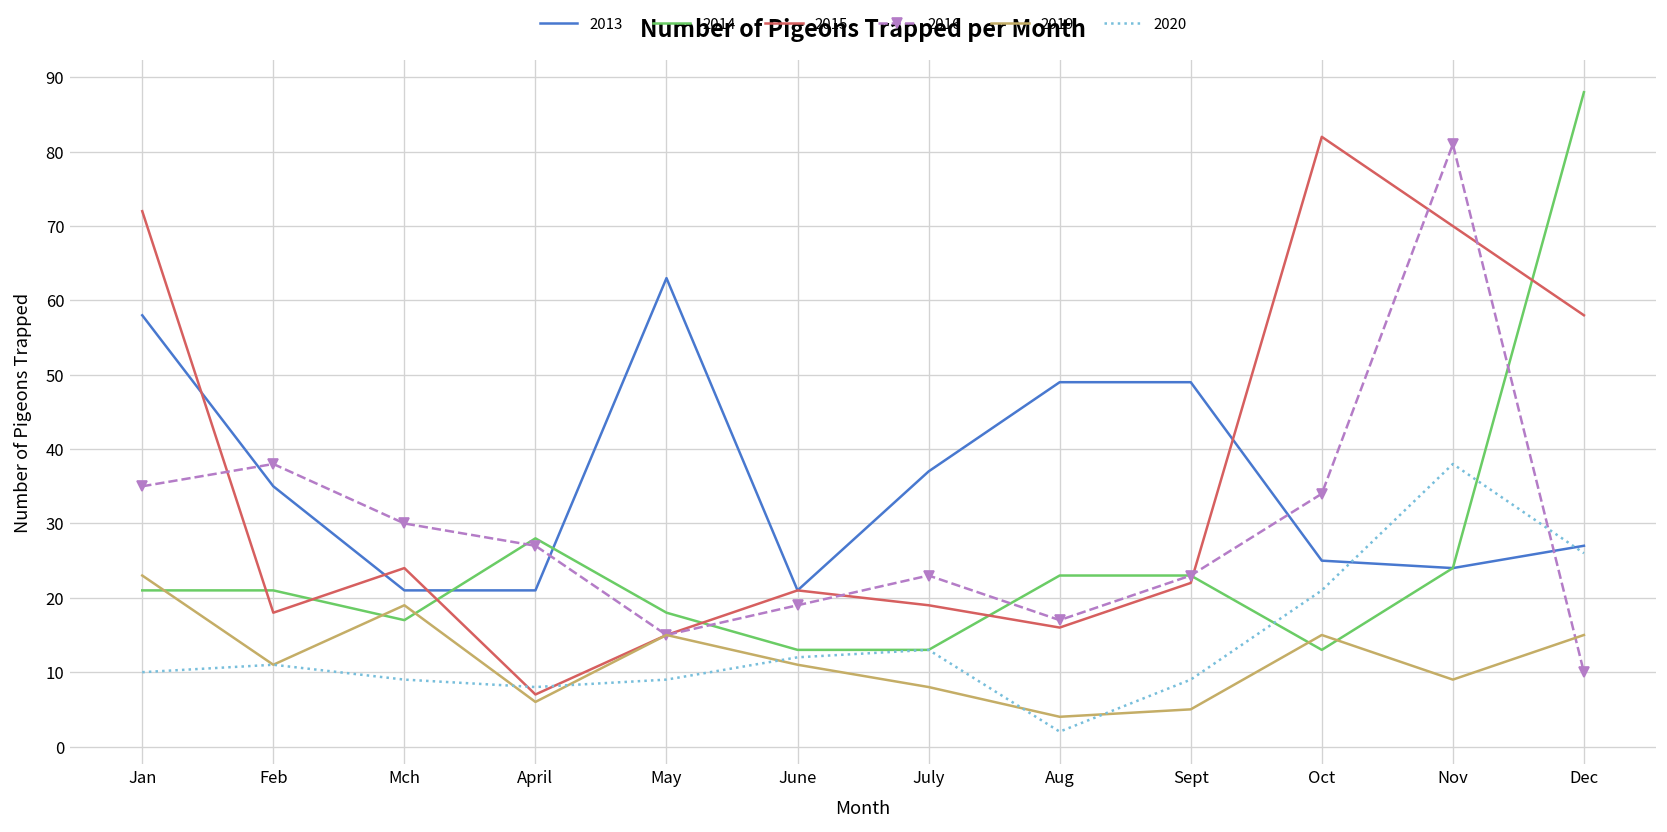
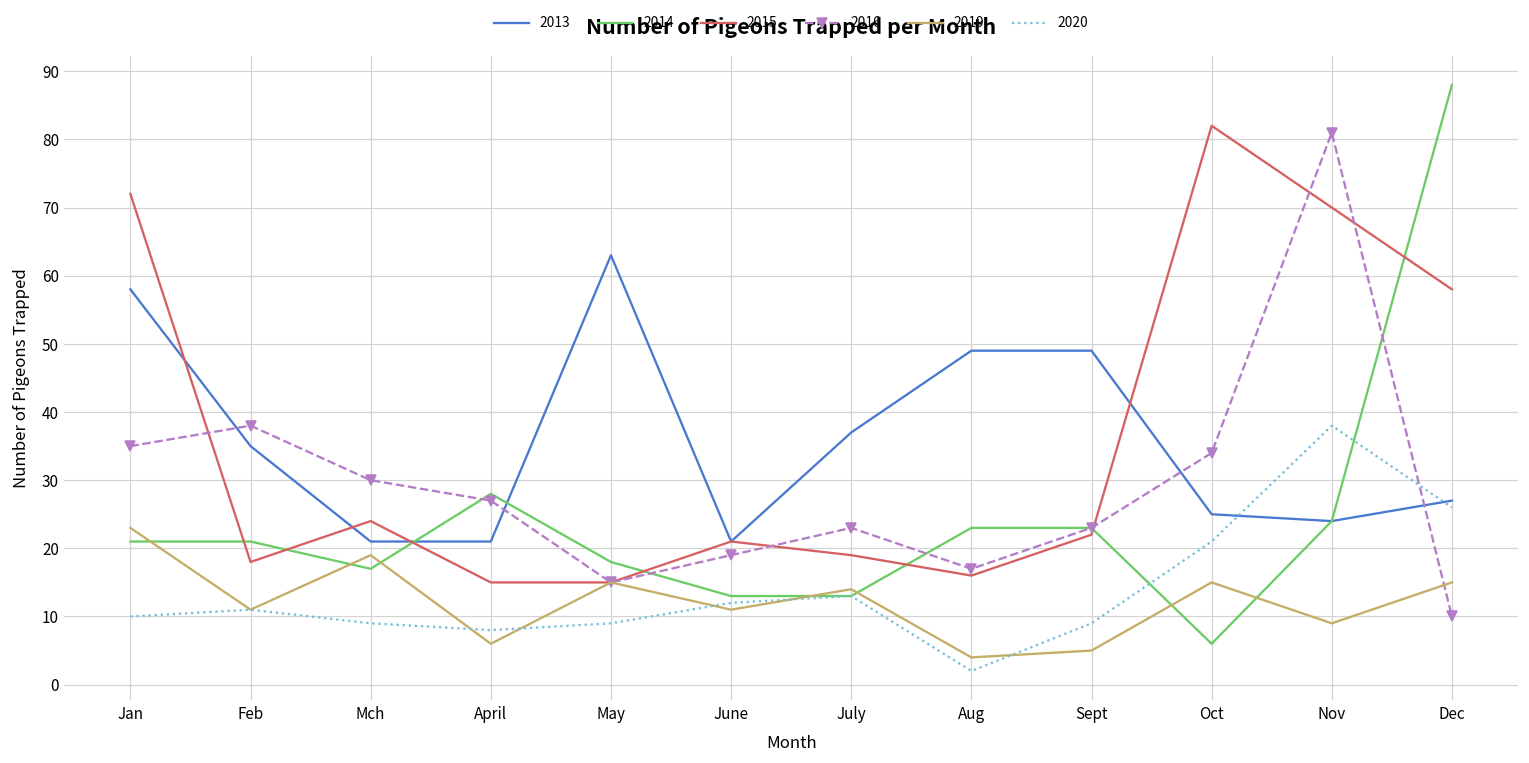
  {
    "2013": {
      "Jan": 58,
      "Feb": 35,
      "Mch": 21,
      "April": 21,
      "May": 63,
      "July": 37,
      "Aug": 49,
      "Sept": 49,
      "Oct": 25,
      "Dec": 27
    },
    "2014": {
      "Jan": 21,
      "Feb": 21,
      "Mch": 17,
      "April": 28,
      "May": 18,
      "June": 13,
      "Aug": 23,
-     "Oct": 13,
+     "Oct": 6,
      "Dec": 88
    },
    "2015": {
      "Jan": 72,
      "Feb": 18,
      "Mch": 24,
-     "April": 7,
+     "April": 15,
      "July": 19,
      "Aug": 16,
      "Sept": 22,
      "Oct": 82,
      "Nov": 70,
      "Dec": 58
    },
    "2016": {
      "Jan": 35,
      "Feb": 38,
      "Mch": 30,
      "April": 27,
      "June": 19,
      "July": 23,
      "Aug": 17,
      "Oct": 34,
      "Nov": 81,
      "Dec": 10
    },
    "2019": {
      "Jan": 23,
      "Mch": 19,
      "April": 6,
      "June": 11,
-     "July": 8,
+     "July": 14,
      "Aug": 4,
      "Sept": 5,
      "Oct": 15,
      "Nov": 9,
      "Dec": 15
    },
    "2020": {
      "Jan": 10,
      "Mch": 9,
      "April": 8,
      "May": 9,
      "June": 12,
      "Aug": 2,
      "Sept": 9,
      "Oct": 21,
      "Nov": 38,
      "Dec": 26
    }
  }
